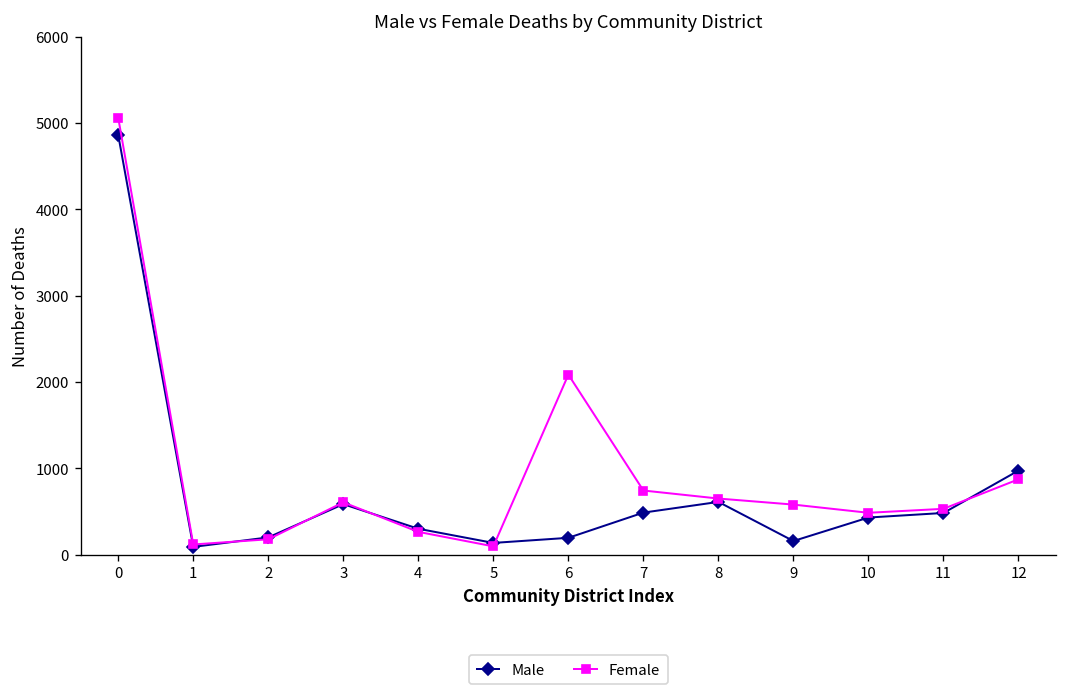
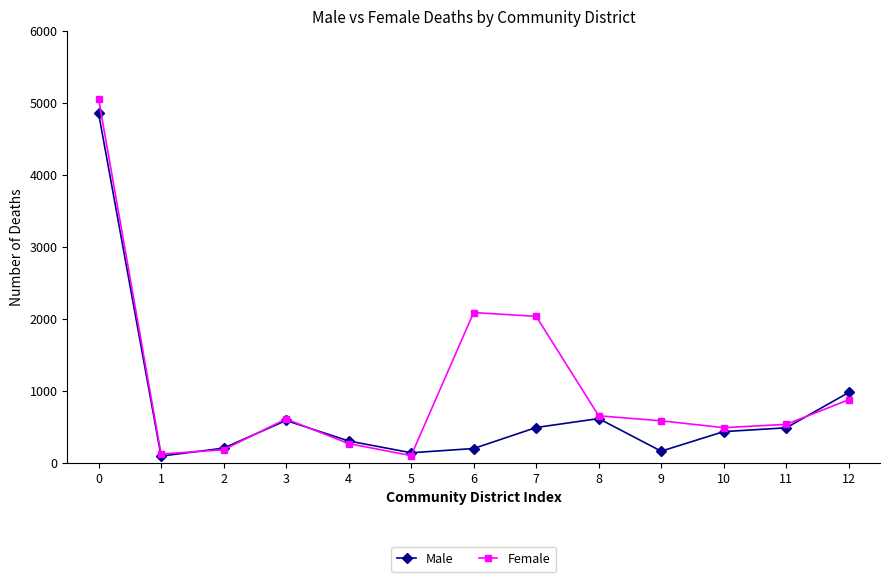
  {
    "Male": {
      "0": 4900,
      "4": 300,
      "5": 100,
      "6": 200,
      "7": 500,
      "8": 600,
      "9": 200,
      "10": 400,
      "11": 500,
      "12": 1000
    },
    "Female": {
      "0": 5100,
      "4": 300,
      "5": 100,
      "6": 2100,
-     "7": 700,
+     "7": 2000,
      "8": 700,
      "9": 600,
      "10": 500,
      "11": 500,
      "12": 900
    }
  }
